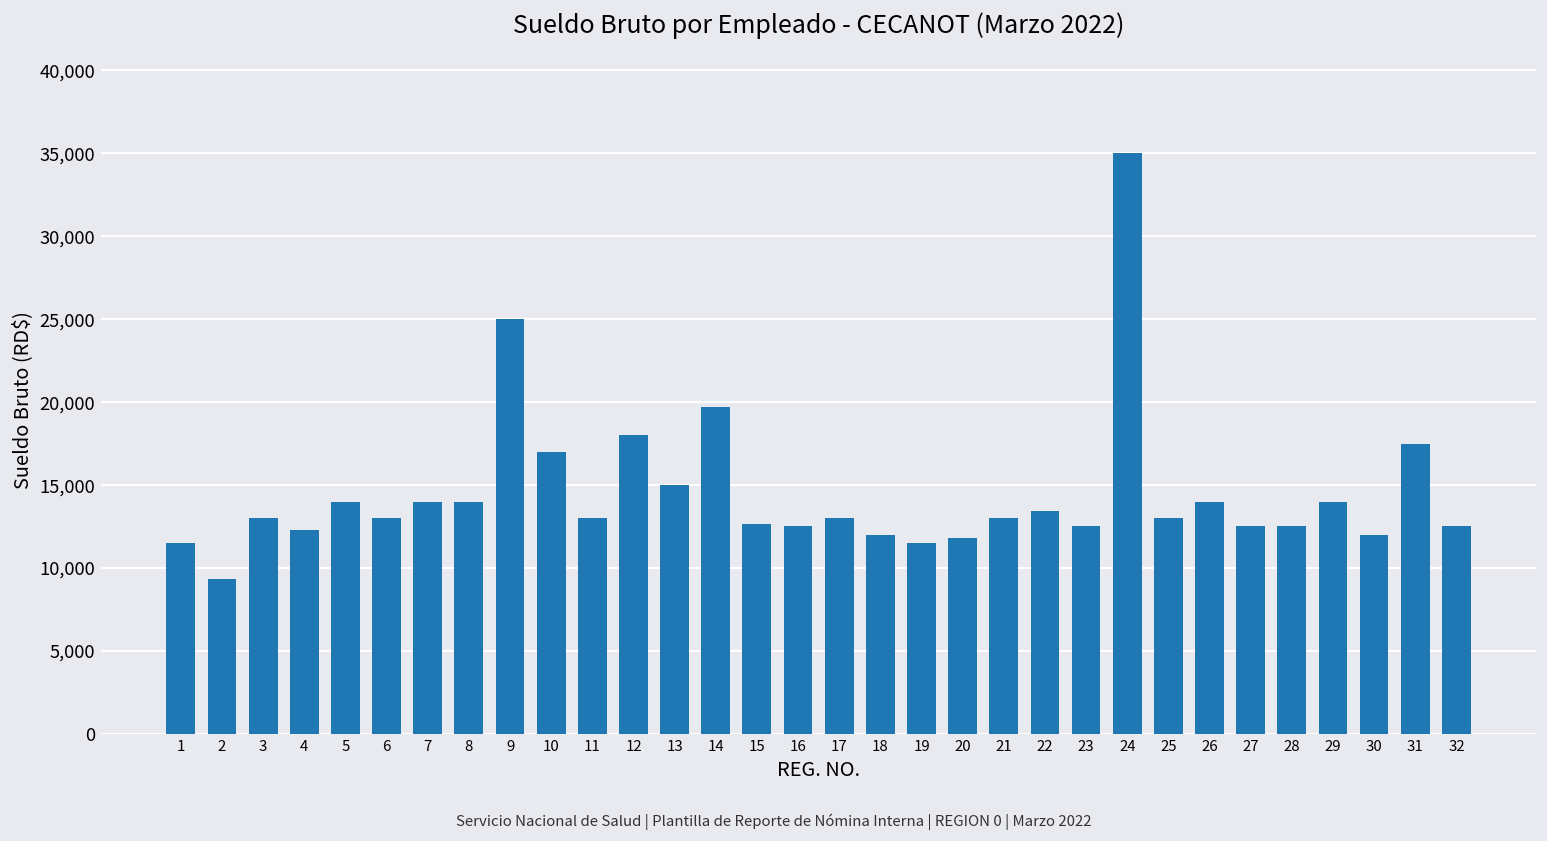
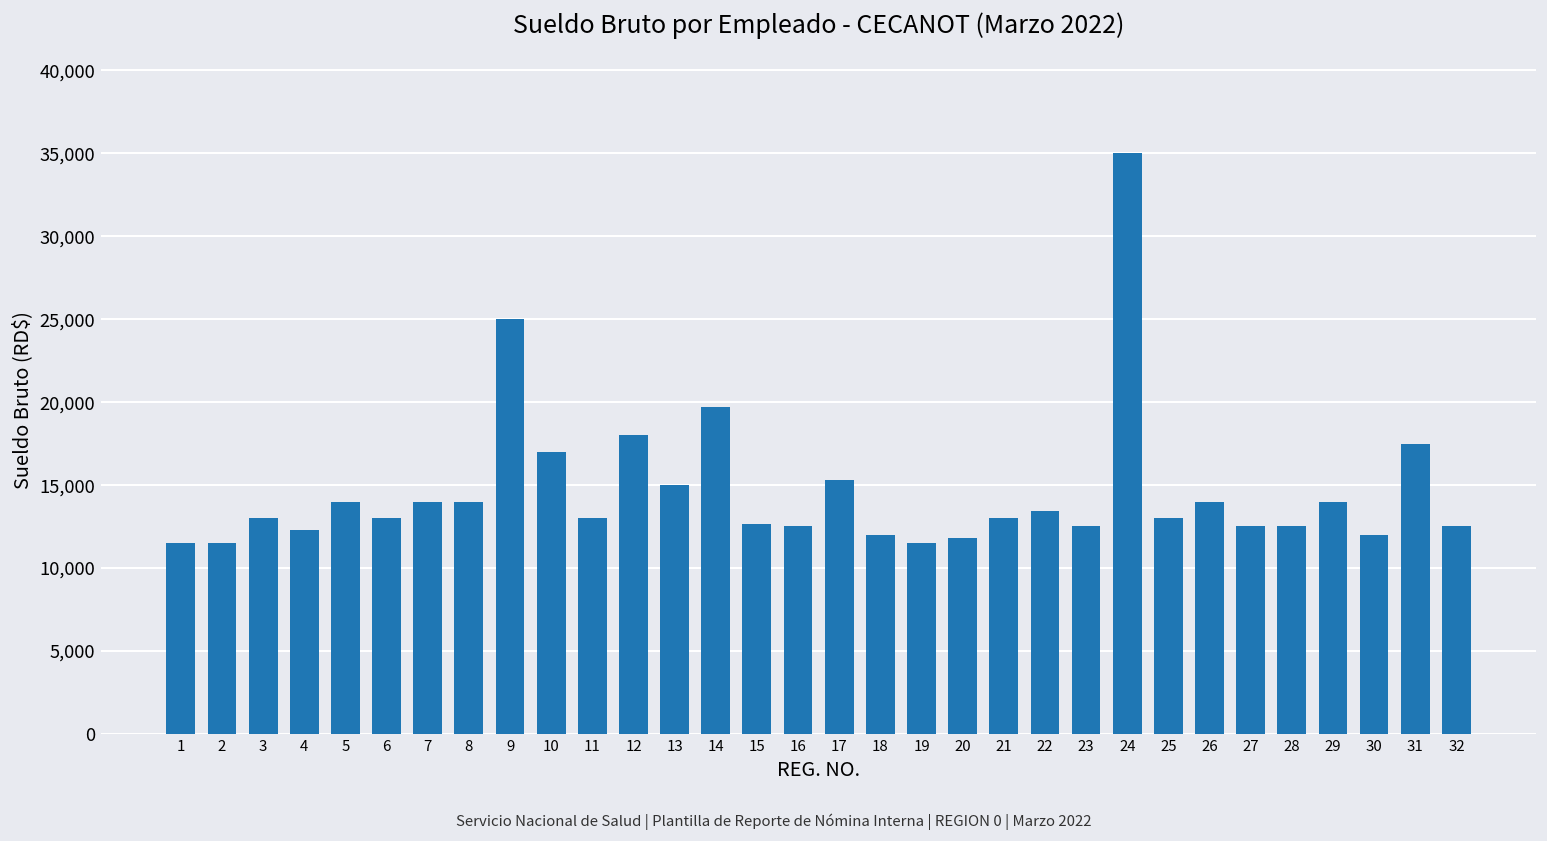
  {
    "1": "11,500",
-   "2": "9,300",
+   "2": "11,500",
    "3": "13,000",
    "4": "12,300",
    "5": "14,000",
    "6": "13,000",
    "7": "14,000",
    "8": "14,000",
    "9": "25,000",
    "10": "17,000",
    "11": "13,000",
    "12": "18,000",
    "13": "15,000",
    "14": "19,700",
    "15": "12,600",
    "16": "12,500",
-   "17": "13,000",
+   "17": "15,300",
    "18": "12,000",
    "19": "11,500",
    "20": "11,800",
    "21": "13,000",
    "22": "13,400",
    "23": "12,500",
    "24": "35,000",
    "25": "13,000",
    "26": "14,000",
    "27": "12,500",
    "28": "12,500",
    "29": "14,000",
    "30": "12,000",
    "31": "17,500",
    "32": "12,500"
  }
